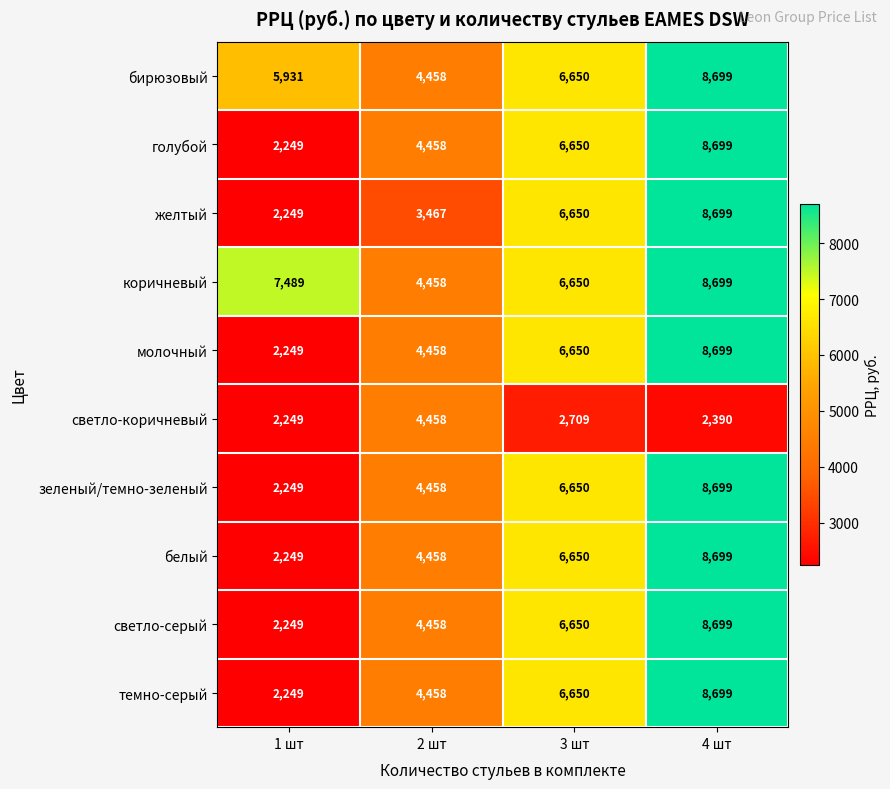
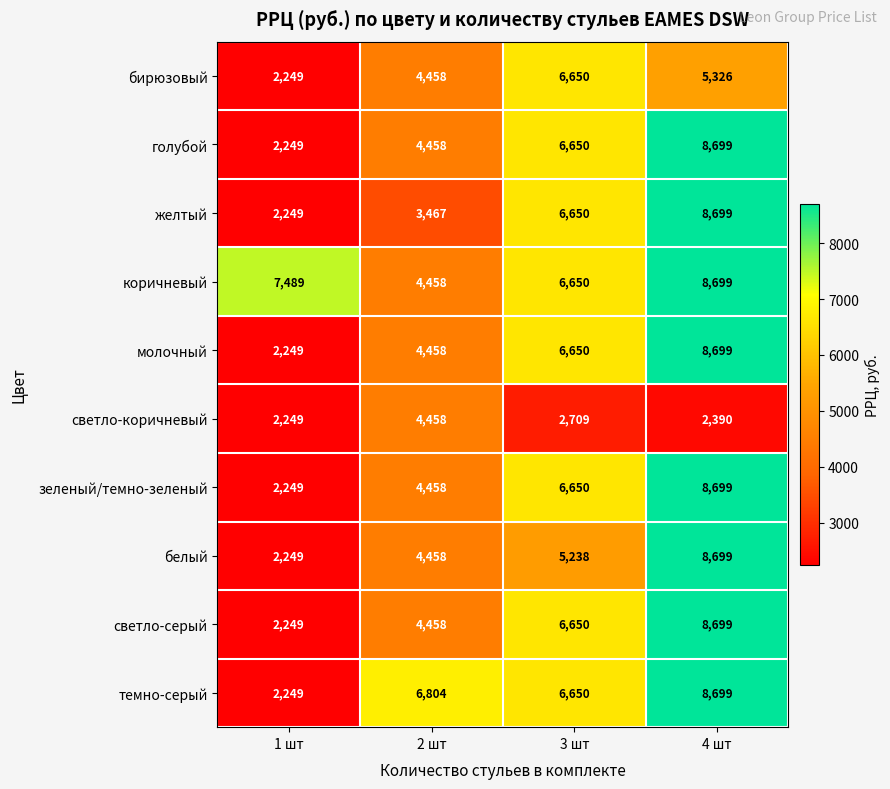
  {
    "бирюзовый": {
-     "1 шт": "5,931",
+     "1 шт": "2,249",
      "2 шт": "4,458",
      "3 шт": "6,650",
-     "4 шт": "8,699"
+     "4 шт": "5,326"
    },
    "голубой": {
      "1 шт": "2,249",
      "2 шт": "4,458",
      "3 шт": "6,650",
      "4 шт": "8,699"
    },
    "желтый": {
      "1 шт": "2,249",
      "2 шт": "3,467",
      "3 шт": "6,650",
      "4 шт": "8,699"
    },
    "коричневый": {
      "1 шт": "7,489",
      "2 шт": "4,458",
      "3 шт": "6,650",
      "4 шт": "8,699"
    },
    "молочный": {
      "1 шт": "2,249",
      "2 шт": "4,458",
      "3 шт": "6,650",
      "4 шт": "8,699"
    },
    "светло-коричневый": {
      "1 шт": "2,249",
      "2 шт": "4,458",
      "3 шт": "2,709",
      "4 шт": "2,390"
    },
    "зеленый/темно-зеленый": {
      "1 шт": "2,249",
      "2 шт": "4,458",
      "3 шт": "6,650",
      "4 шт": "8,699"
    },
    "белый": {
      "1 шт": "2,249",
      "2 шт": "4,458",
-     "3 шт": "6,650",
+     "3 шт": "5,238",
      "4 шт": "8,699"
    },
    "светло-серый": {
      "1 шт": "2,249",
      "2 шт": "4,458",
      "3 шт": "6,650",
      "4 шт": "8,699"
    },
    "темно-серый": {
      "1 шт": "2,249",
-     "2 шт": "4,458",
+     "2 шт": "6,804",
      "3 шт": "6,650",
      "4 шт": "8,699"
    }
  }
